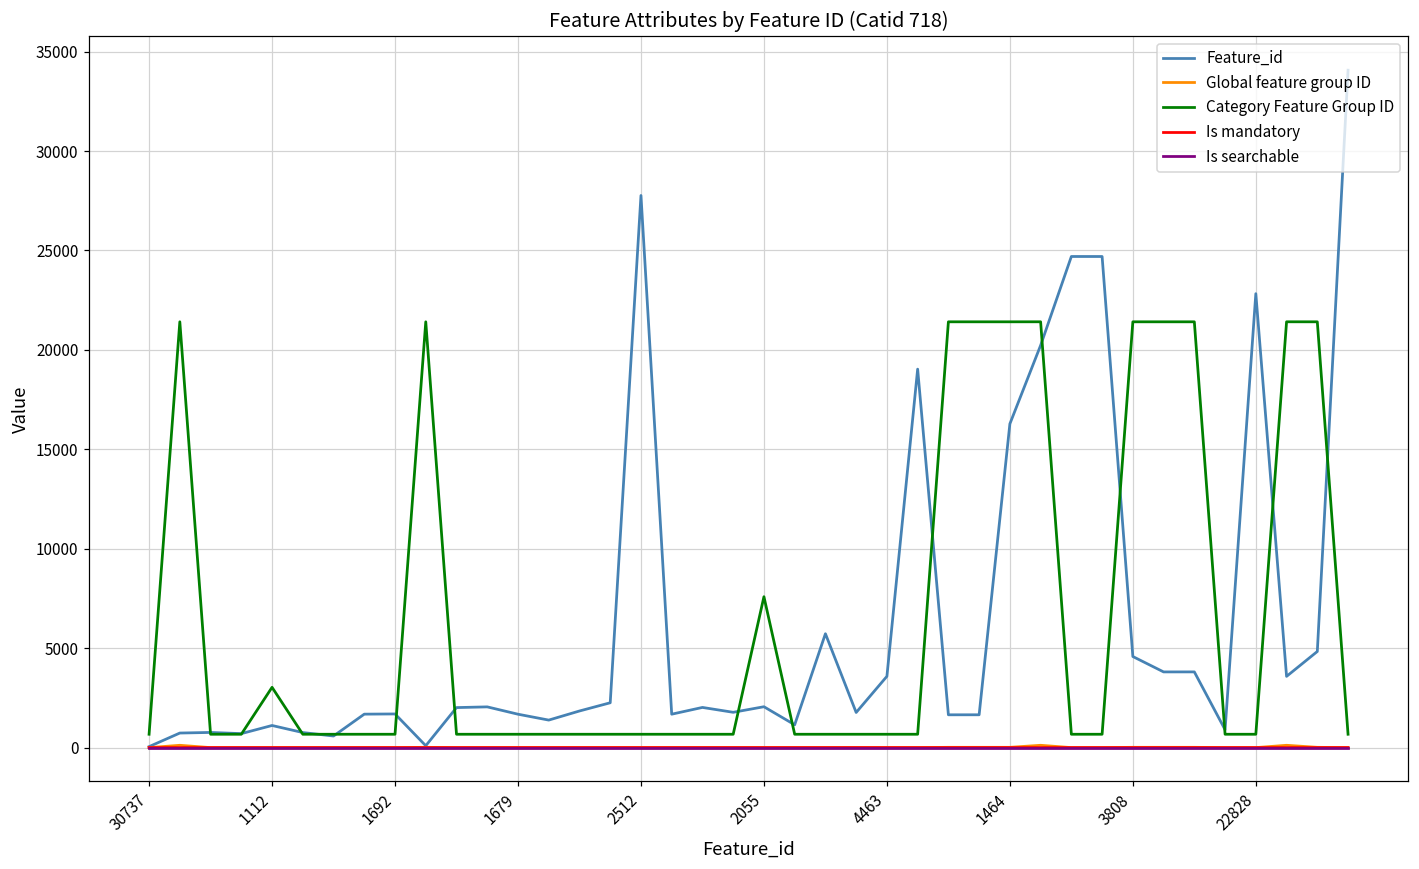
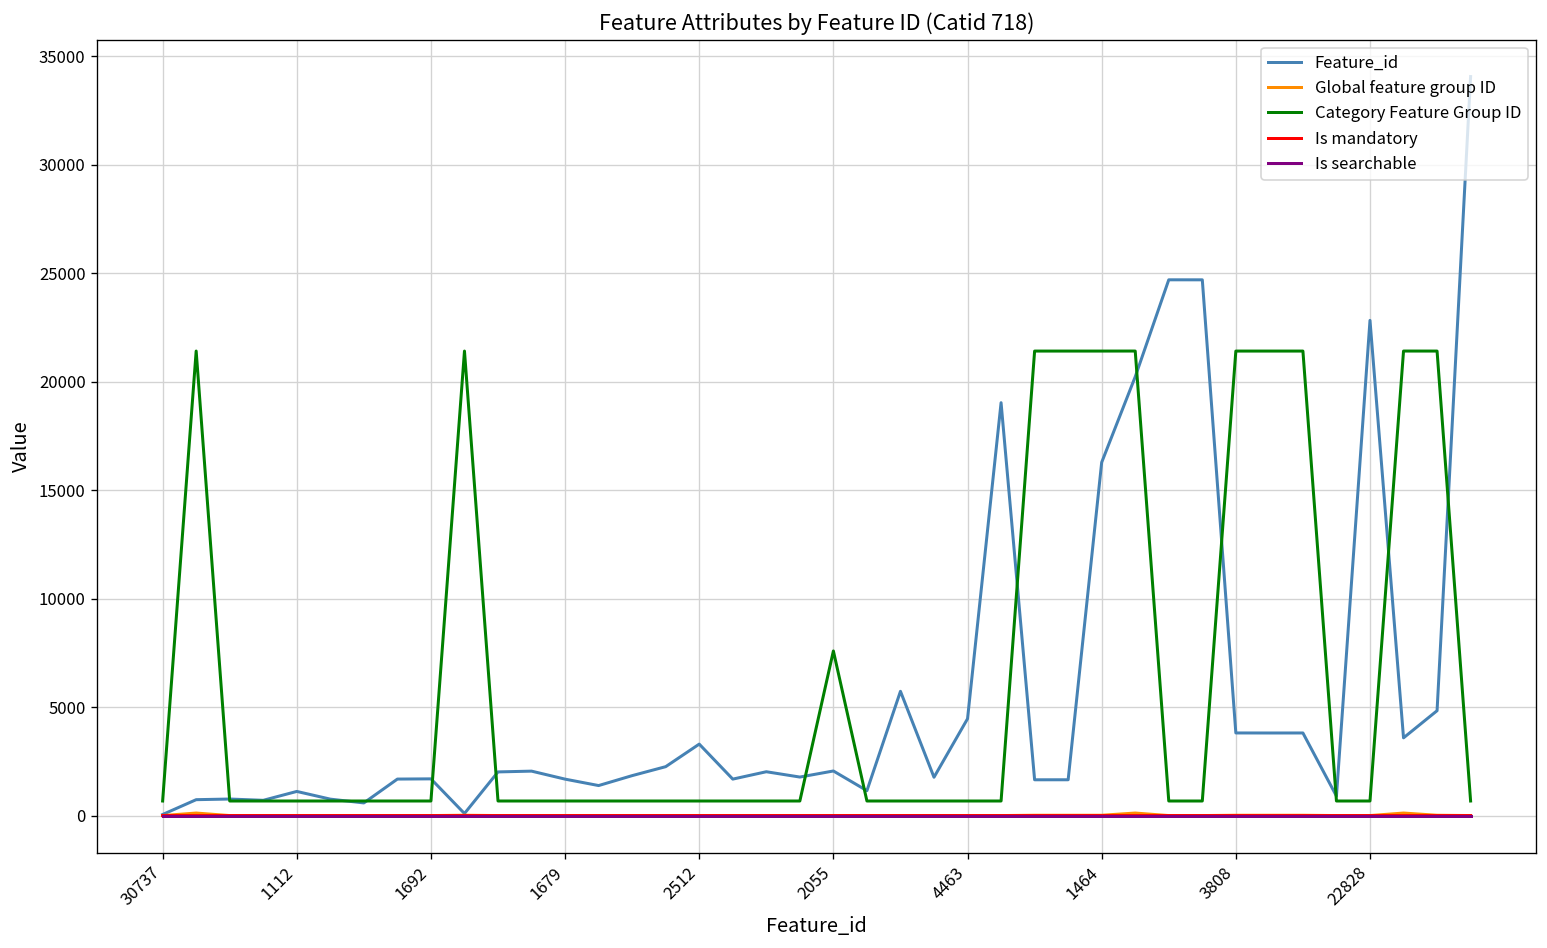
  {
    "Feature_id": {
      "1112": 1100,
      "1692": 1700,
      "1679": 1700,
-     "2512": 27800,
+     "2512": 3300,
      "2055": 2100,
-     "4463": 3600,
+     "4463": 4500,
      "1464": 16300,
-     "3808": 4600,
+     "3808": 3800,
      "22828": 22800
    },
    "Category Feature Group ID": {
      "30737": 700,
-     "1112": 3000,
+     "1112": 700,
      "1692": 700,
      "1679": 700,
      "2512": 700,
      "2055": 7600,
      "4463": 700,
      "1464": 21400,
      "3808": 21400,
      "22828": 700
    }
  }
